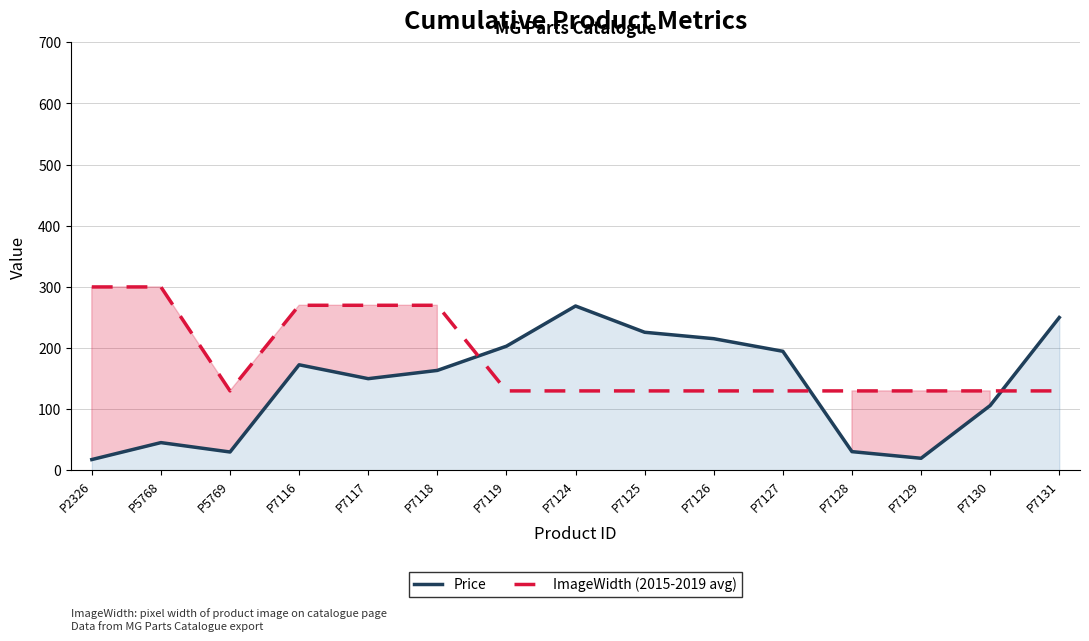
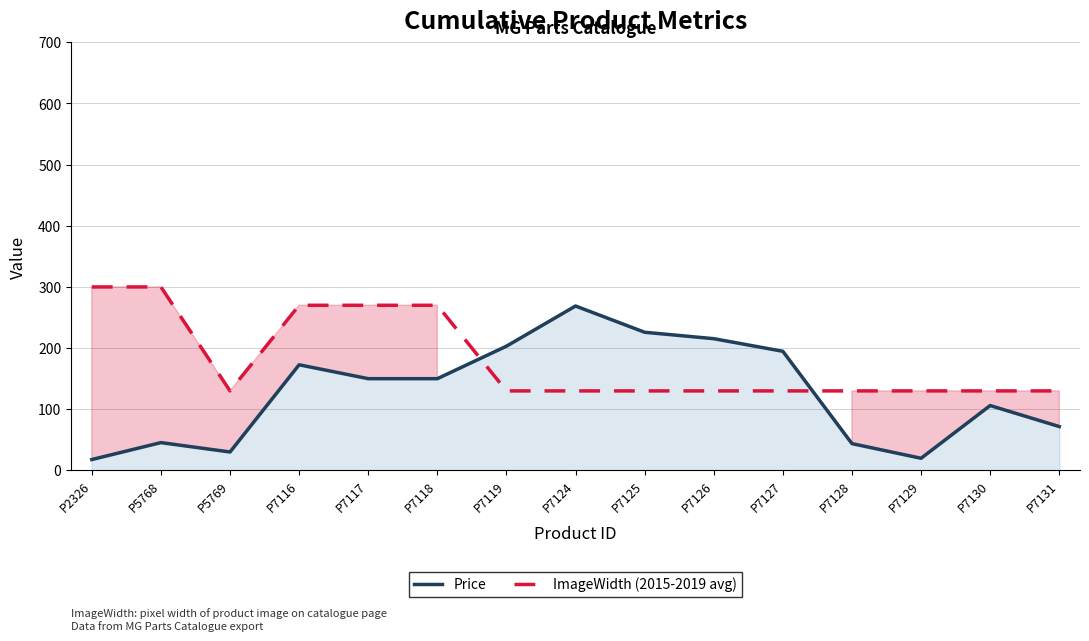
  {
    "Price": {
      "P2326": 20,
      "P5768": 50,
      "P5769": 30,
      "P7116": 170,
      "P7117": 150,
-     "P7118": 160,
+     "P7118": 150,
      "P7119": 200,
      "P7124": 270,
      "P7125": 230,
      "P7126": 220,
      "P7127": 190,
-     "P7128": 30,
+     "P7128": 40,
      "P7129": 20,
      "P7130": 110,
-     "P7131": 250
+     "P7131": 70
    }
  }
